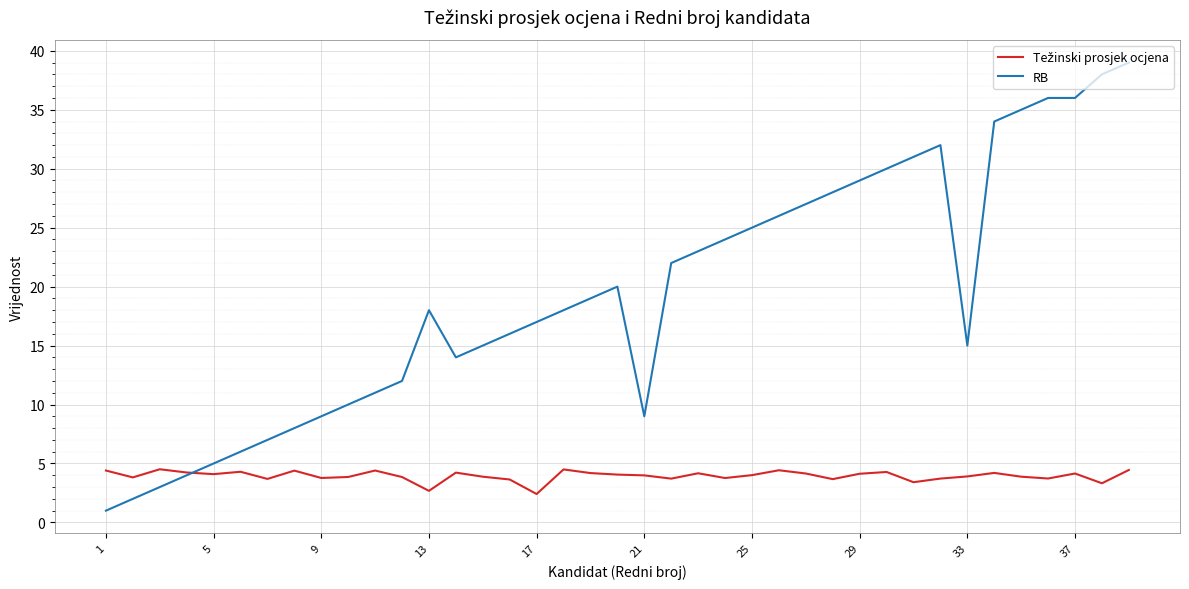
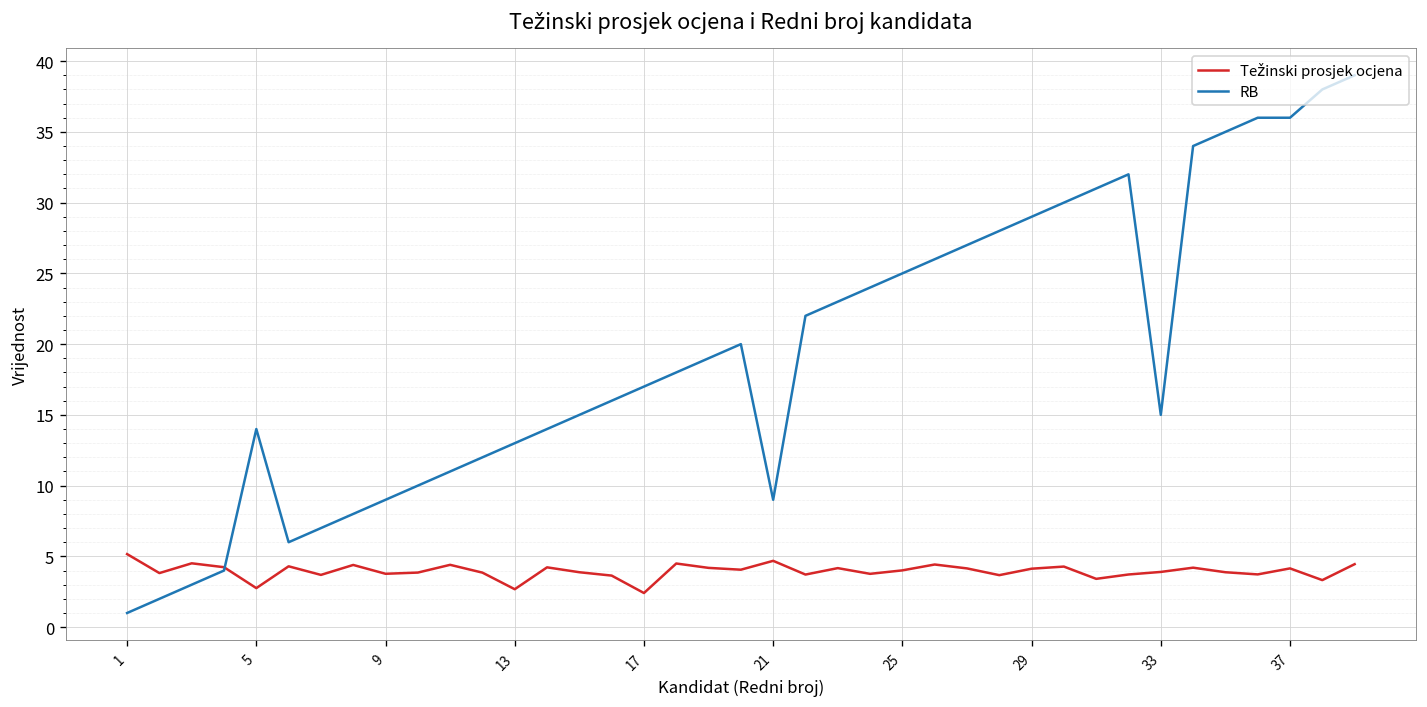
  {
    "Težinski prosjek ocjena": {
-     "1": 4.4,
-     "5": 4.1,
+     "1": 5.2,
+     "5": 2.8,
      "9": 3.8,
      "13": 2.7,
      "17": 2.4,
-     "21": 4.0,
+     "21": 4.7,
      "25": 4.0,
      "29": 4.1,
      "33": 3.9,
      "37": 4.2
    },
    "RB": {
      "1": 1,
-     "5": 5,
+     "5": 14,
      "9": 9,
-     "13": 18,
+     "13": 13,
      "17": 17,
      "21": 9,
      "25": 25,
      "29": 29,
      "33": 15,
      "37": 36
    }
  }
